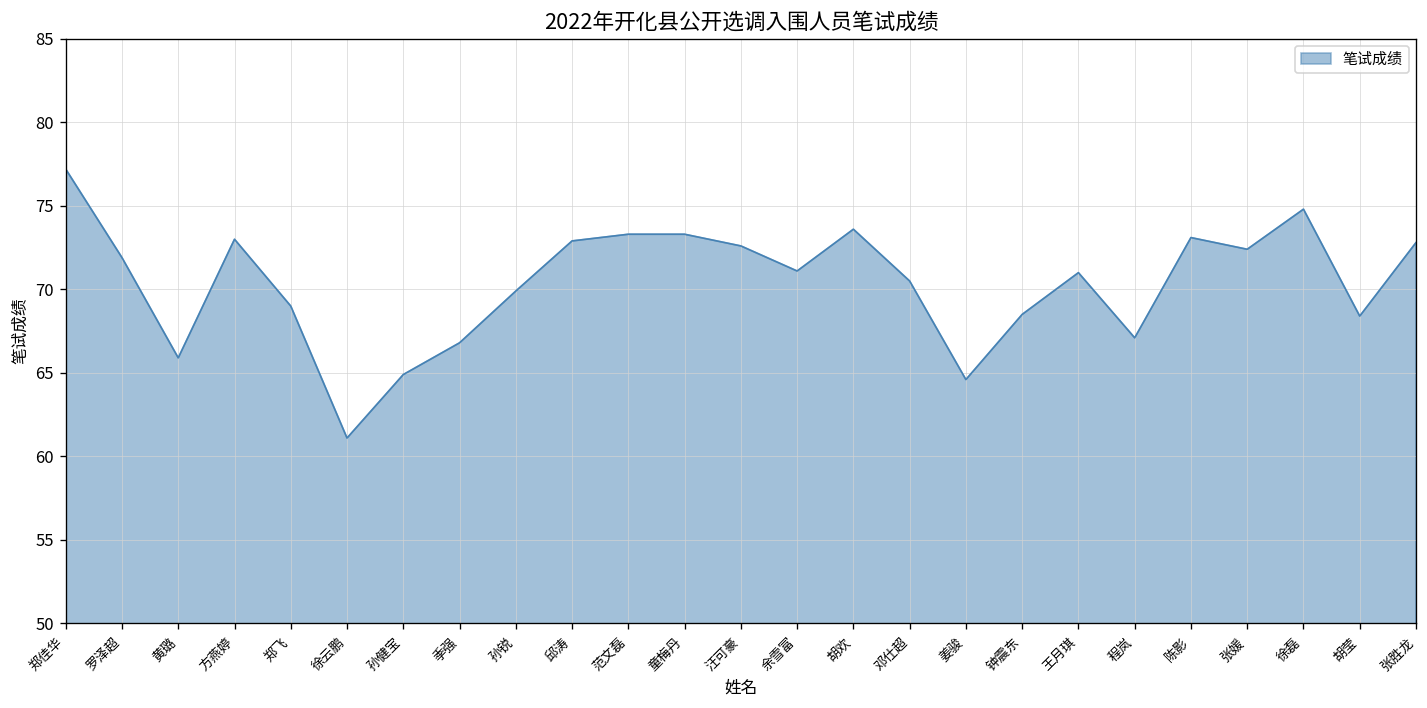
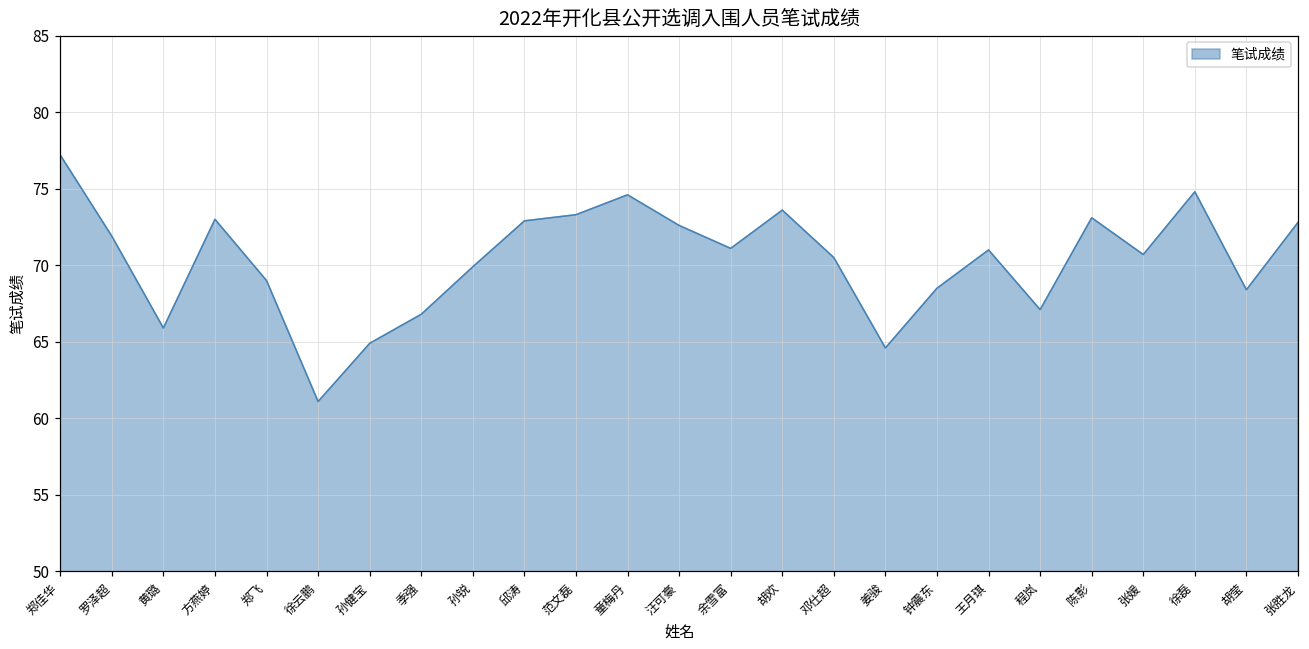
  {
    "郑佳华": 77.2,
    "罗泽超": 71.9,
    "黄璐": 65.9,
    "方燕婷": 73.0,
    "郑飞": 69.0,
    "徐云鹏": 61.1,
    "孙健宝": 64.9,
    "季强": 66.8,
    "孙锐": 69.9,
    "邱涛": 72.9,
    "范文磊": 73.3,
-   "童梅丹": 73.3,
+   "童梅丹": 74.6,
    "汪可豪": 72.6,
    "余雪富": 71.1,
    "胡欢": 73.6,
    "邓仕超": 70.5,
    "姜骏": 64.6,
    "钟震东": 68.5,
    "王月琪": 71.0,
    "程岚": 67.1,
    "陈影": 73.1,
-   "张媛": 72.4,
+   "张媛": 70.7,
    "徐磊": 74.8,
    "胡莹": 68.4,
    "张胜龙": 72.8
  }
